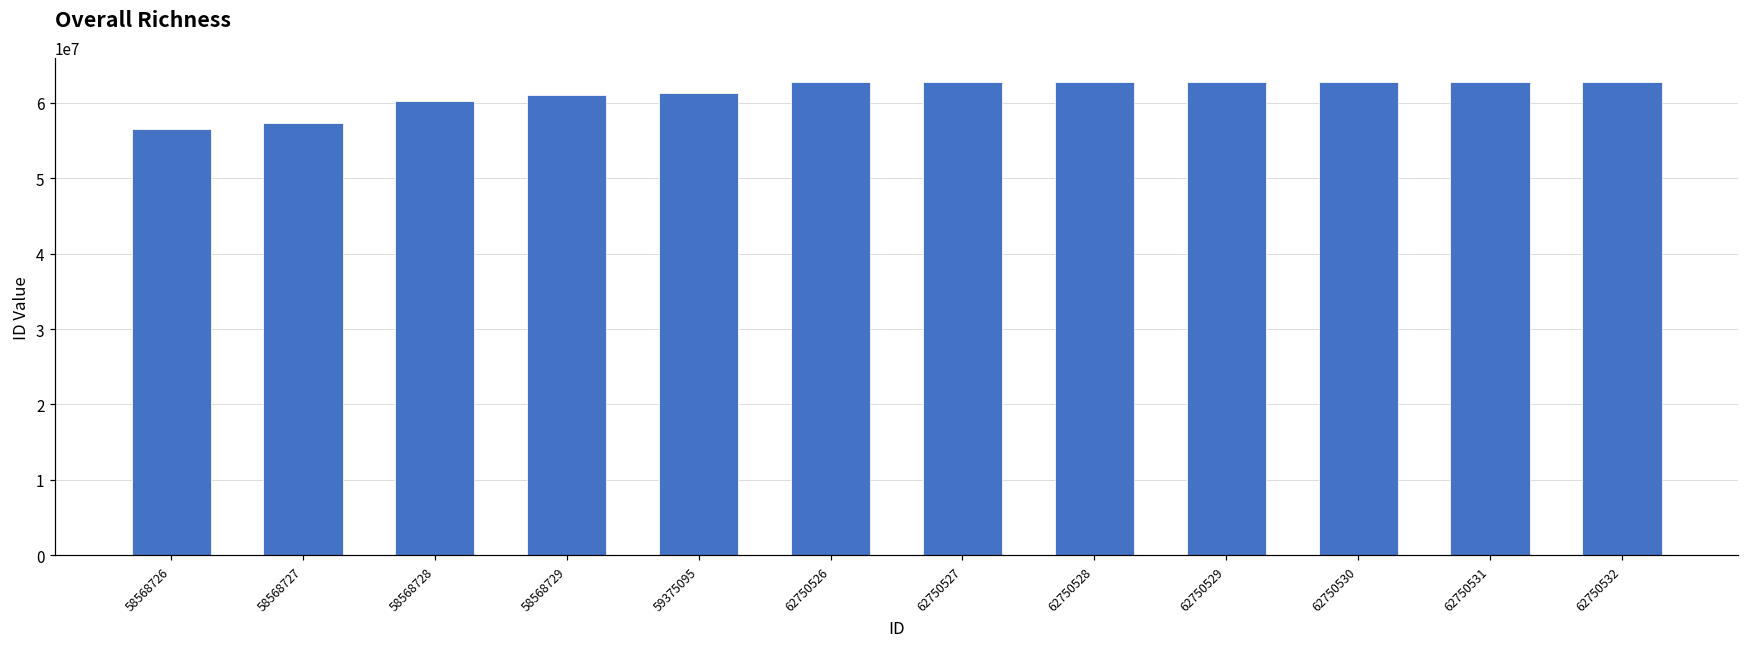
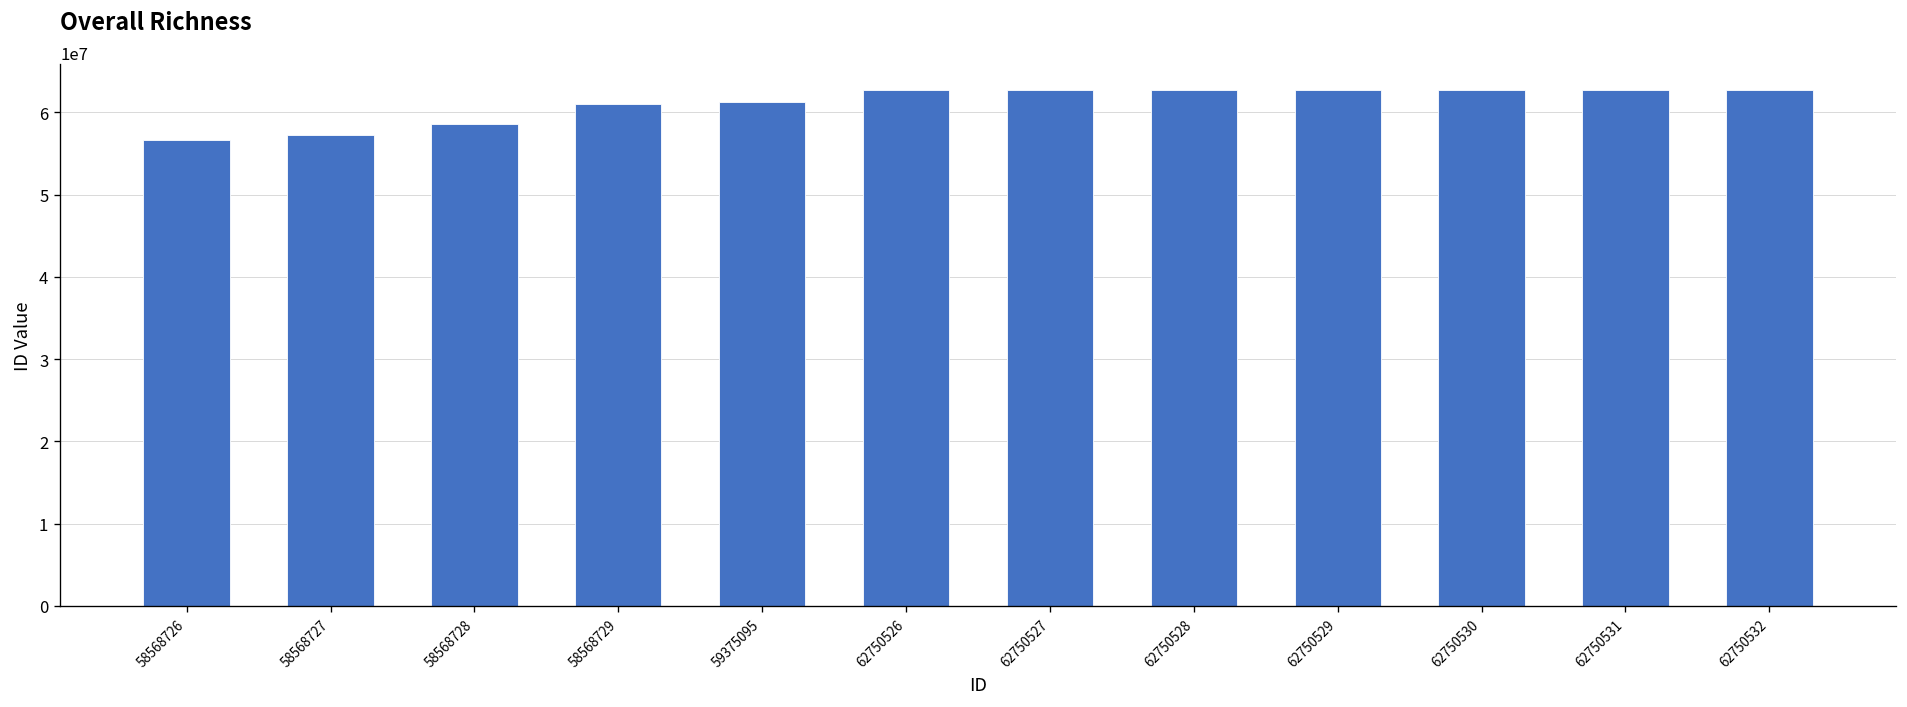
  {
    "58568726": 57000000,
    "58568727": 57000000,
-   "58568728": 60000000,
+   "58568728": 59000000,
    "58568729": 61000000,
    "59375095": 61000000,
    "62750526": 63000000,
    "62750527": 63000000,
    "62750528": 63000000,
    "62750529": 63000000,
    "62750530": 63000000,
    "62750531": 63000000,
    "62750532": 63000000
  }
